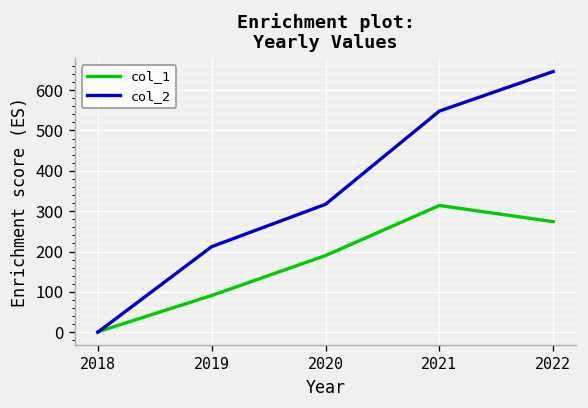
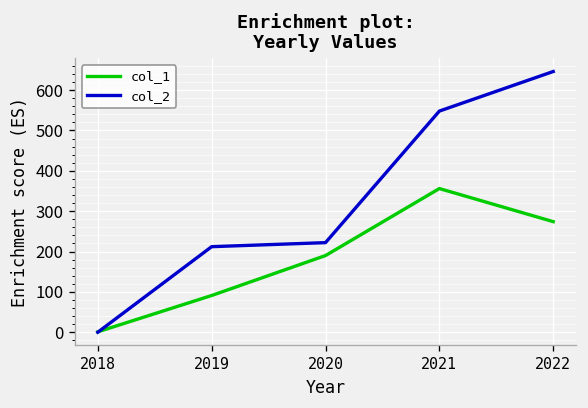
  {
    "col_1": {
      "2019": 90,
      "2020": 190,
-     "2021": 310,
+     "2021": 360,
      "2022": 270
    },
    "col_2": {
      "2019": 210,
-     "2020": 320,
+     "2020": 220,
      "2021": 550,
      "2022": 650
    }
  }
